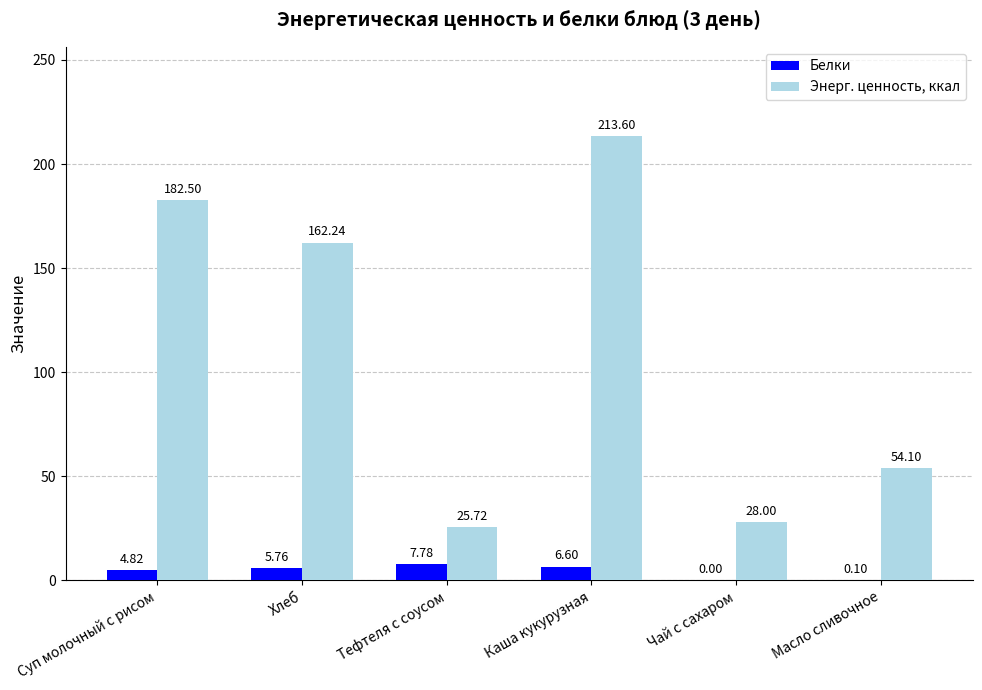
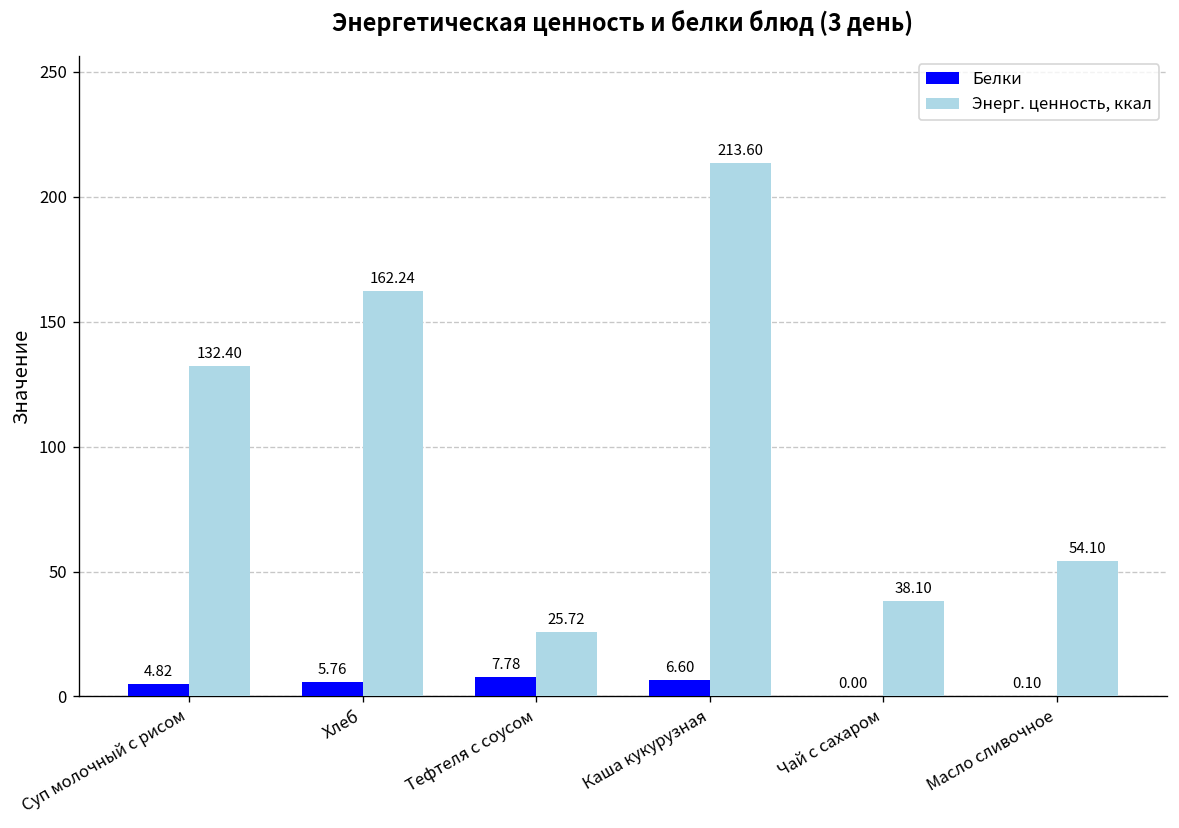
  {
    "Белки": {
      "Суп молочный с рисом": 4.82,
      "Хлеб": 5.76,
      "Тефтеля с соусом": 7.78,
      "Каша кукурузная": 6.60,
      "Чай с сахаром": 0.00,
      "Масло сливочное": 0.10
    },
    "Энерг. ценность, ккал": {
-     "Суп молочный с рисом": 182.50,
+     "Суп молочный с рисом": 132.40,
      "Хлеб": 162.24,
      "Тефтеля с соусом": 25.72,
      "Каша кукурузная": 213.60,
-     "Чай с сахаром": 28.00,
+     "Чай с сахаром": 38.10,
      "Масло сливочное": 54.10
    }
  }
